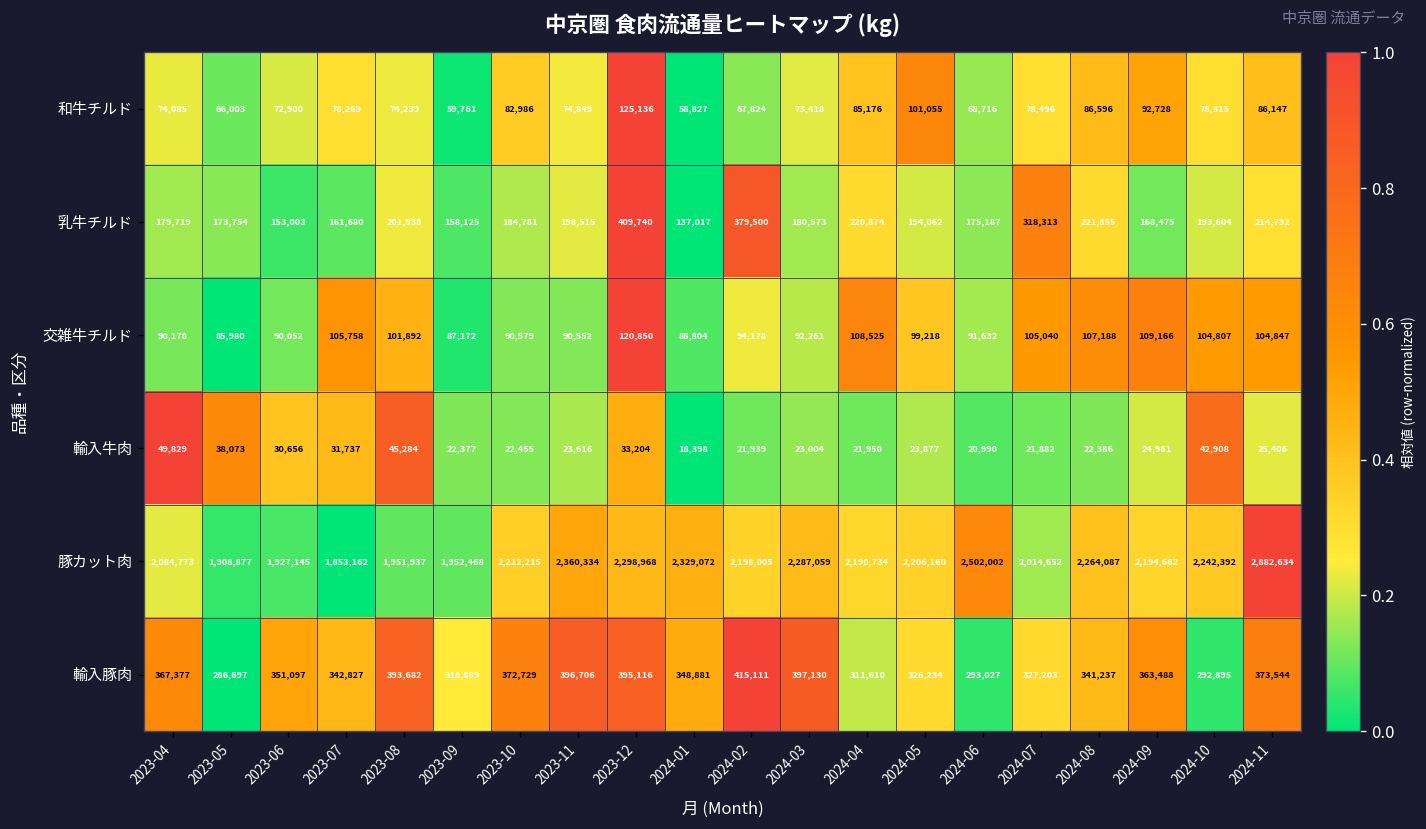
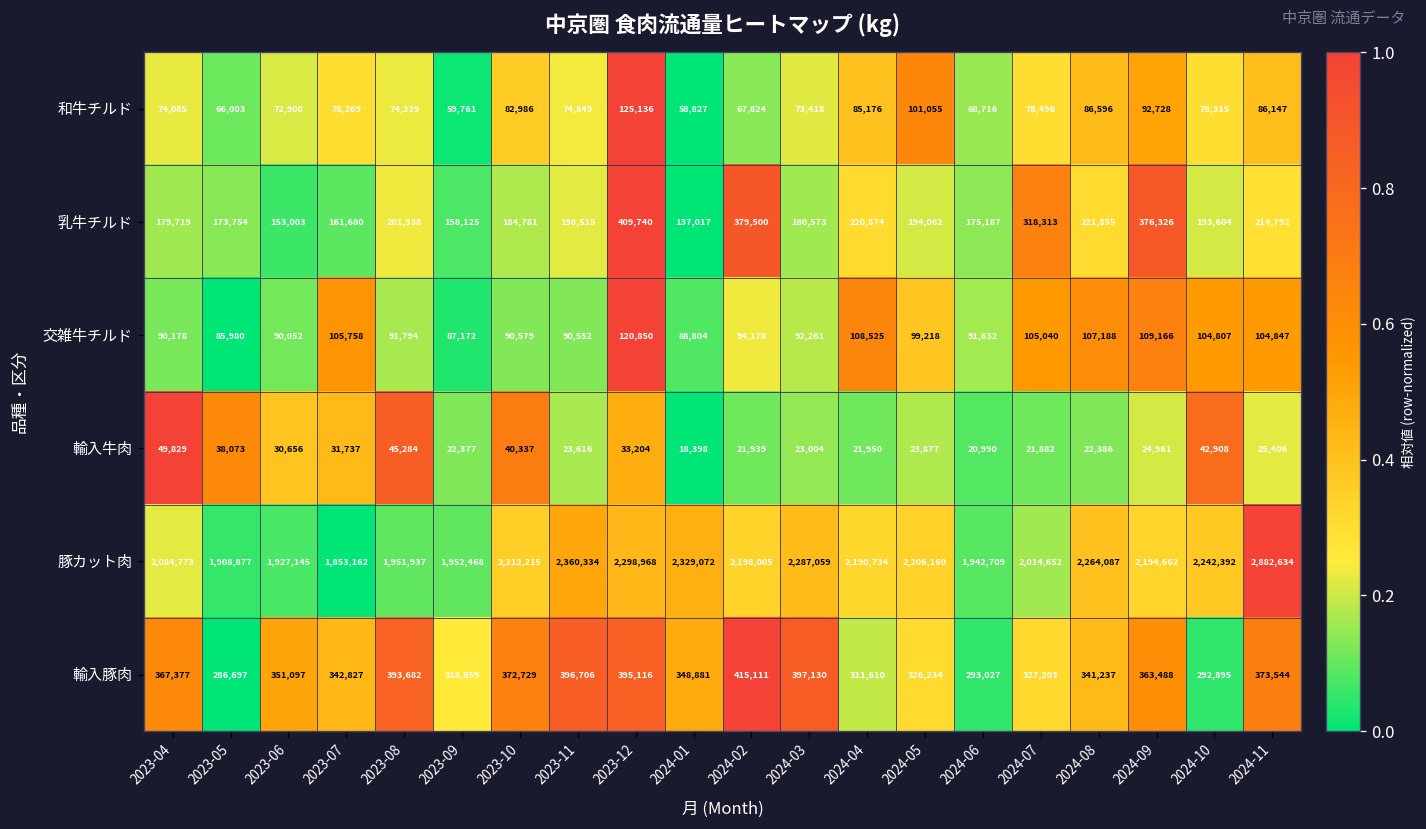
  {
    "和牛チルド": {
      "2023-04": "74,085",
      "2023-05": "66,003",
      "2023-06": "72,900",
      "2023-07": "78,269",
      "2023-08": "74,239",
      "2023-09": "59,761",
      "2023-10": "82,986",
      "2023-11": "74,849",
      "2023-12": "125,136",
      "2024-01": "58,827",
      "2024-02": "67,824",
      "2024-03": "73,418",
      "2024-04": "85,176",
      "2024-05": "101,055",
      "2024-06": "68,716",
      "2024-07": "78,496",
      "2024-08": "86,596",
      "2024-09": "92,728",
      "2024-10": "78,315",
      "2024-11": "86,147"
    },
    "乳牛チルド": {
      "2023-04": "179,719",
      "2023-05": "173,754",
      "2023-06": "153,003",
      "2023-07": "161,680",
      "2023-08": "201,938",
      "2023-09": "158,125",
      "2023-10": "184,781",
      "2023-11": "198,515",
      "2023-12": "409,740",
      "2024-01": "137,017",
      "2024-02": "379,500",
      "2024-03": "180,573",
      "2024-04": "220,874",
      "2024-05": "194,062",
      "2024-06": "175,187",
      "2024-07": "318,313",
      "2024-08": "221,855",
-     "2024-09": "168,475",
+     "2024-09": "376,326",
      "2024-10": "193,604",
      "2024-11": "214,792"
    },
    "交雑牛チルド": {
      "2023-04": "90,178",
      "2023-05": "85,980",
      "2023-06": "90,052",
      "2023-07": "105,758",
-     "2023-08": "101,892",
+     "2023-08": "91,794",
      "2023-09": "87,172",
      "2023-10": "90,579",
      "2023-11": "90,552",
      "2023-12": "120,850",
      "2024-01": "88,804",
      "2024-02": "94,178",
      "2024-03": "92,261",
      "2024-04": "108,525",
      "2024-05": "99,218",
      "2024-06": "91,632",
      "2024-07": "105,040",
      "2024-08": "107,188",
      "2024-09": "109,166",
      "2024-10": "104,807",
      "2024-11": "104,847"
    },
    "輸入牛肉": {
      "2023-04": "49,829",
      "2023-05": "38,073",
      "2023-06": "30,656",
      "2023-07": "31,737",
      "2023-08": "45,284",
      "2023-09": "22,377",
-     "2023-10": "22,455",
+     "2023-10": "40,337",
      "2023-11": "23,616",
      "2023-12": "33,204",
      "2024-01": "18,398",
      "2024-02": "21,939",
      "2024-03": "23,004",
      "2024-04": "21,950",
      "2024-05": "23,877",
      "2024-06": "20,990",
      "2024-07": "21,882",
      "2024-08": "22,386",
      "2024-09": "24,961",
      "2024-10": "42,908",
      "2024-11": "25,406"
    },
    "豚カット肉": {
      "2023-04": "2,084,773",
      "2023-05": "1,908,877",
      "2023-06": "1,927,145",
      "2023-07": "1,853,162",
      "2023-08": "1,951,937",
      "2023-09": "1,952,468",
      "2023-10": "2,212,215",
      "2023-11": "2,360,334",
      "2023-12": "2,298,968",
      "2024-01": "2,329,072",
      "2024-02": "2,198,005",
      "2024-03": "2,287,059",
      "2024-04": "2,190,734",
      "2024-05": "2,206,160",
-     "2024-06": "2,502,002",
+     "2024-06": "1,942,709",
      "2024-07": "2,014,652",
      "2024-08": "2,264,087",
      "2024-09": "2,194,662",
      "2024-10": "2,242,392",
      "2024-11": "2,882,634"
    },
    "輸入豚肉": {
      "2023-04": "367,377",
      "2023-05": "286,697",
      "2023-06": "351,097",
      "2023-07": "342,827",
      "2023-08": "393,682",
      "2023-09": "318,859",
      "2023-10": "372,729",
      "2023-11": "396,706",
      "2023-12": "395,116",
      "2024-01": "348,881",
      "2024-02": "415,111",
      "2024-03": "397,130",
      "2024-04": "311,610",
      "2024-05": "326,234",
      "2024-06": "293,027",
      "2024-07": "327,203",
      "2024-08": "341,237",
      "2024-09": "363,488",
      "2024-10": "292,895",
      "2024-11": "373,544"
    }
  }
